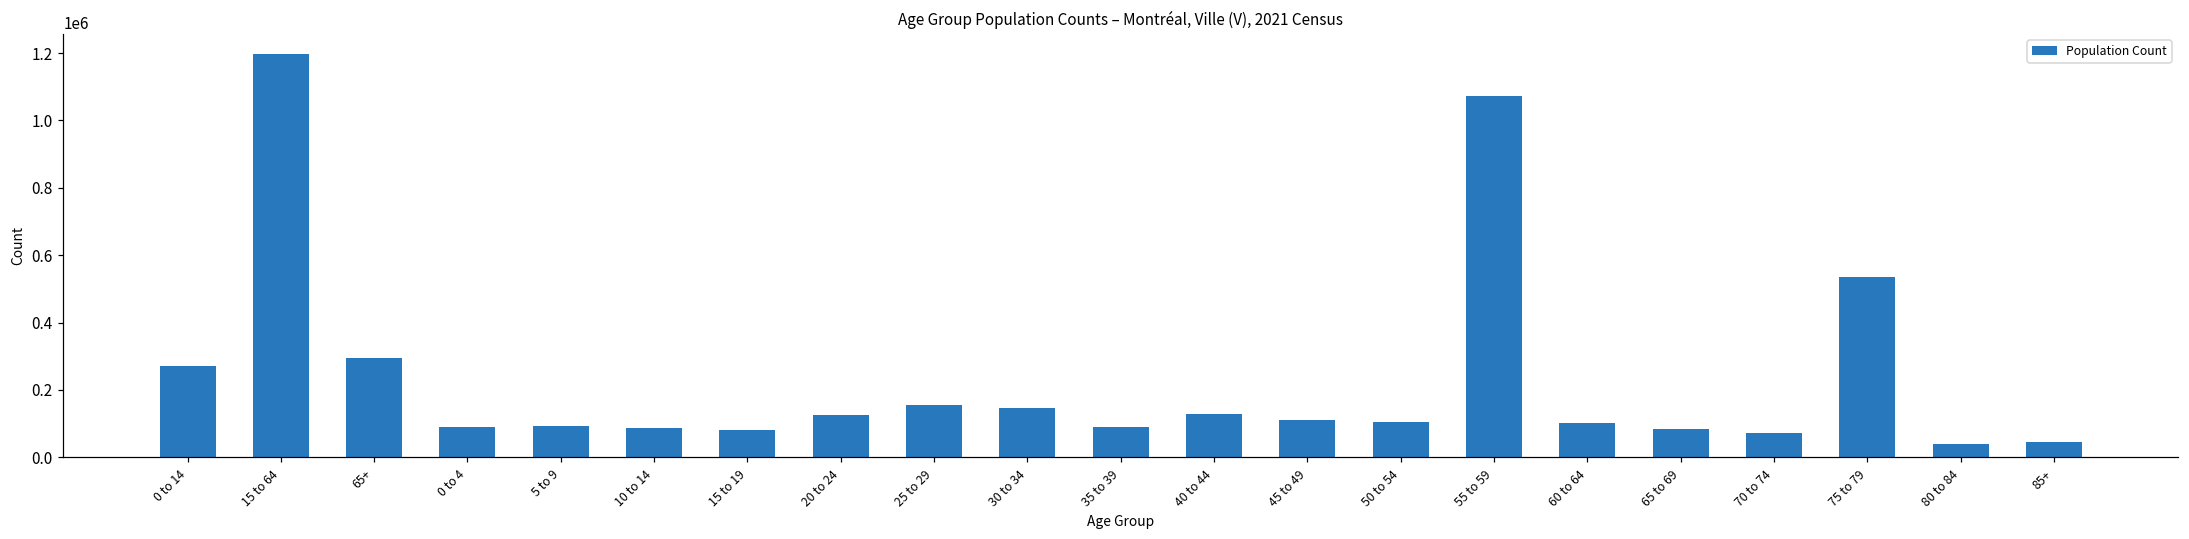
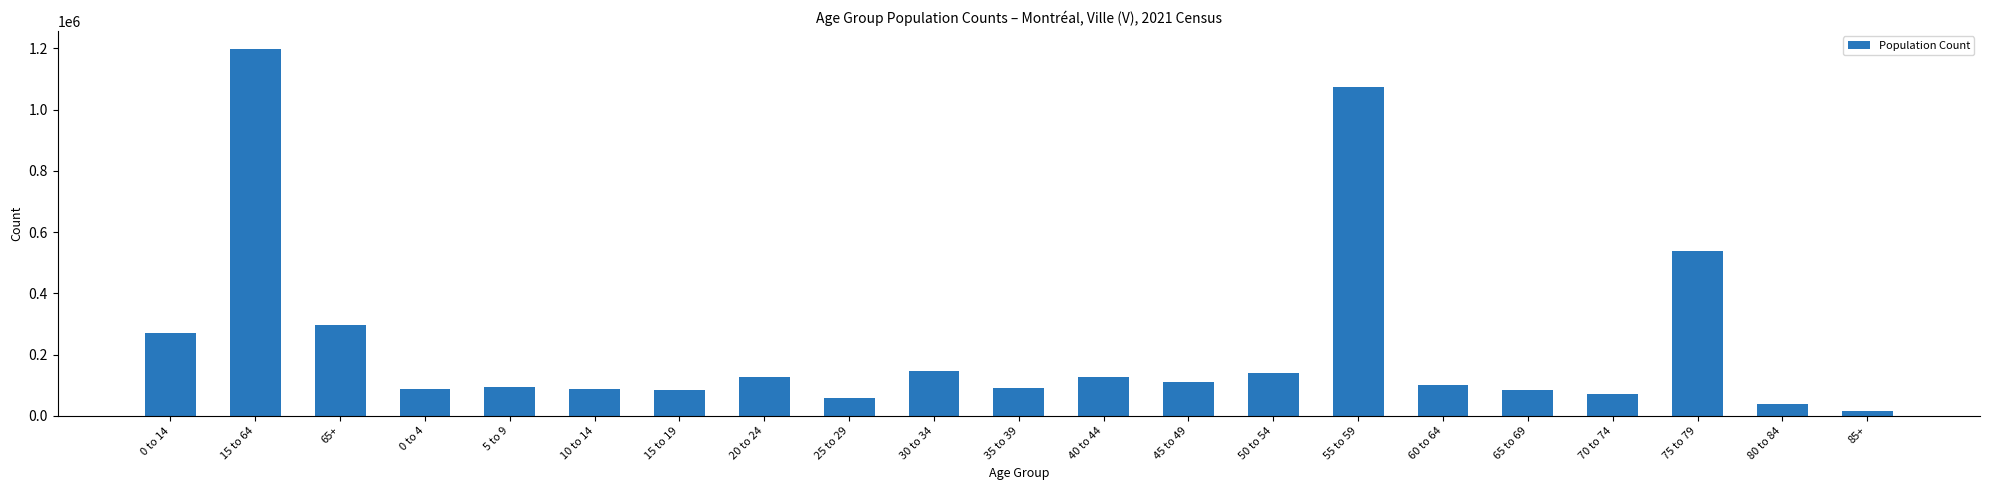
  {
    "0 to 14": 270000,
    "15 to 64": 1200000,
    "65+": 300000,
    "0 to 4": 90000,
    "5 to 9": 90000,
    "10 to 14": 90000,
    "15 to 19": 80000,
    "20 to 24": 130000,
-   "25 to 29": 150000,
+   "25 to 29": 60000,
    "30 to 34": 150000,
    "35 to 39": 90000,
    "40 to 44": 130000,
    "45 to 49": 110000,
-   "50 to 54": 110000,
+   "50 to 54": 140000,
    "55 to 59": 1070000,
    "60 to 64": 100000,
    "65 to 69": 90000,
    "70 to 74": 70000,
    "75 to 79": 540000,
    "80 to 84": 40000,
-   "85+": 50000
+   "85+": 20000
  }
